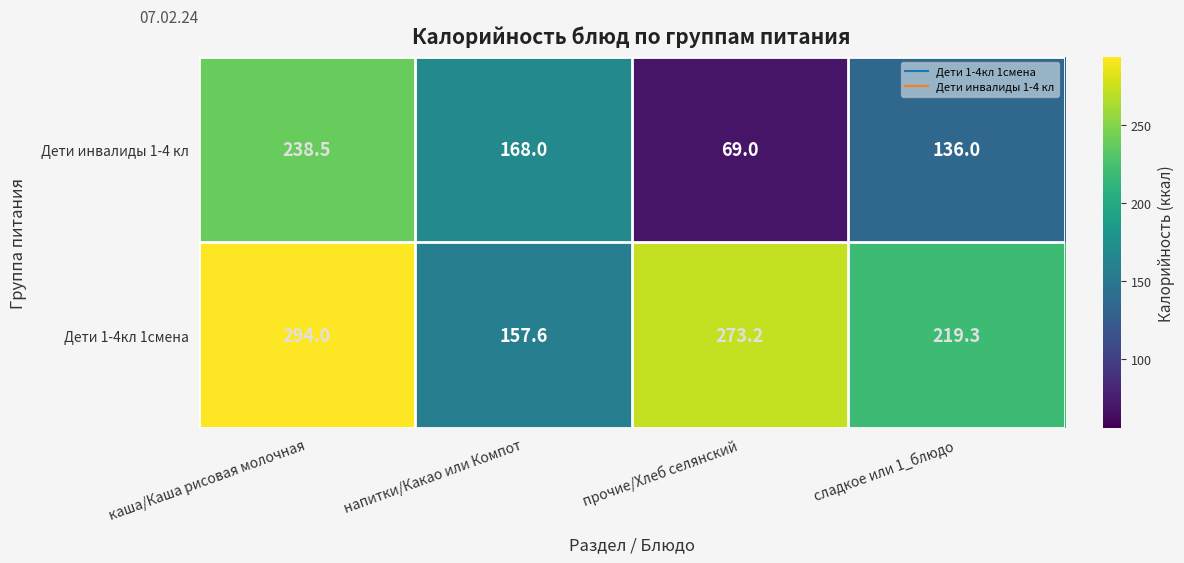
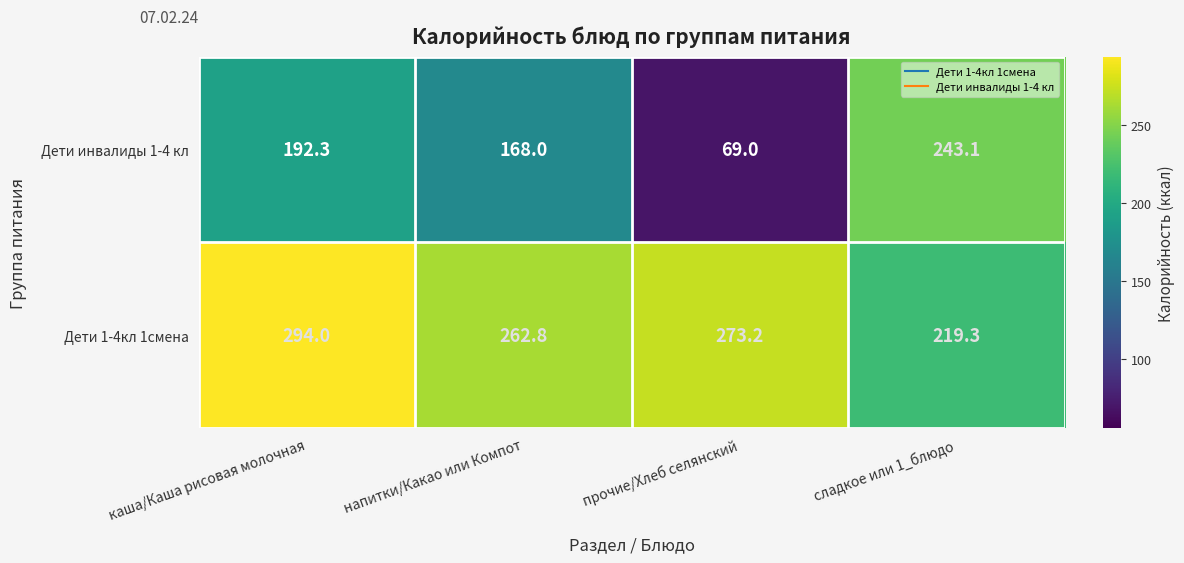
  {
    "Дети инвалиды 1-4 кл": {
-     "каша/Каша рисовая молочная": 238.5,
+     "каша/Каша рисовая молочная": 192.3,
      "напитки/Какао или Компот": 168.0,
      "прочие/Хлеб селянский": 69.0,
-     "сладкое или 1_блюдо": 136.0
+     "сладкое или 1_блюдо": 243.1
    },
    "Дети 1-4кл 1смена": {
      "каша/Каша рисовая молочная": 294.0,
-     "напитки/Какао или Компот": 157.6,
+     "напитки/Какао или Компот": 262.8,
      "прочие/Хлеб селянский": 273.2,
      "сладкое или 1_блюдо": 219.3
    }
  }
